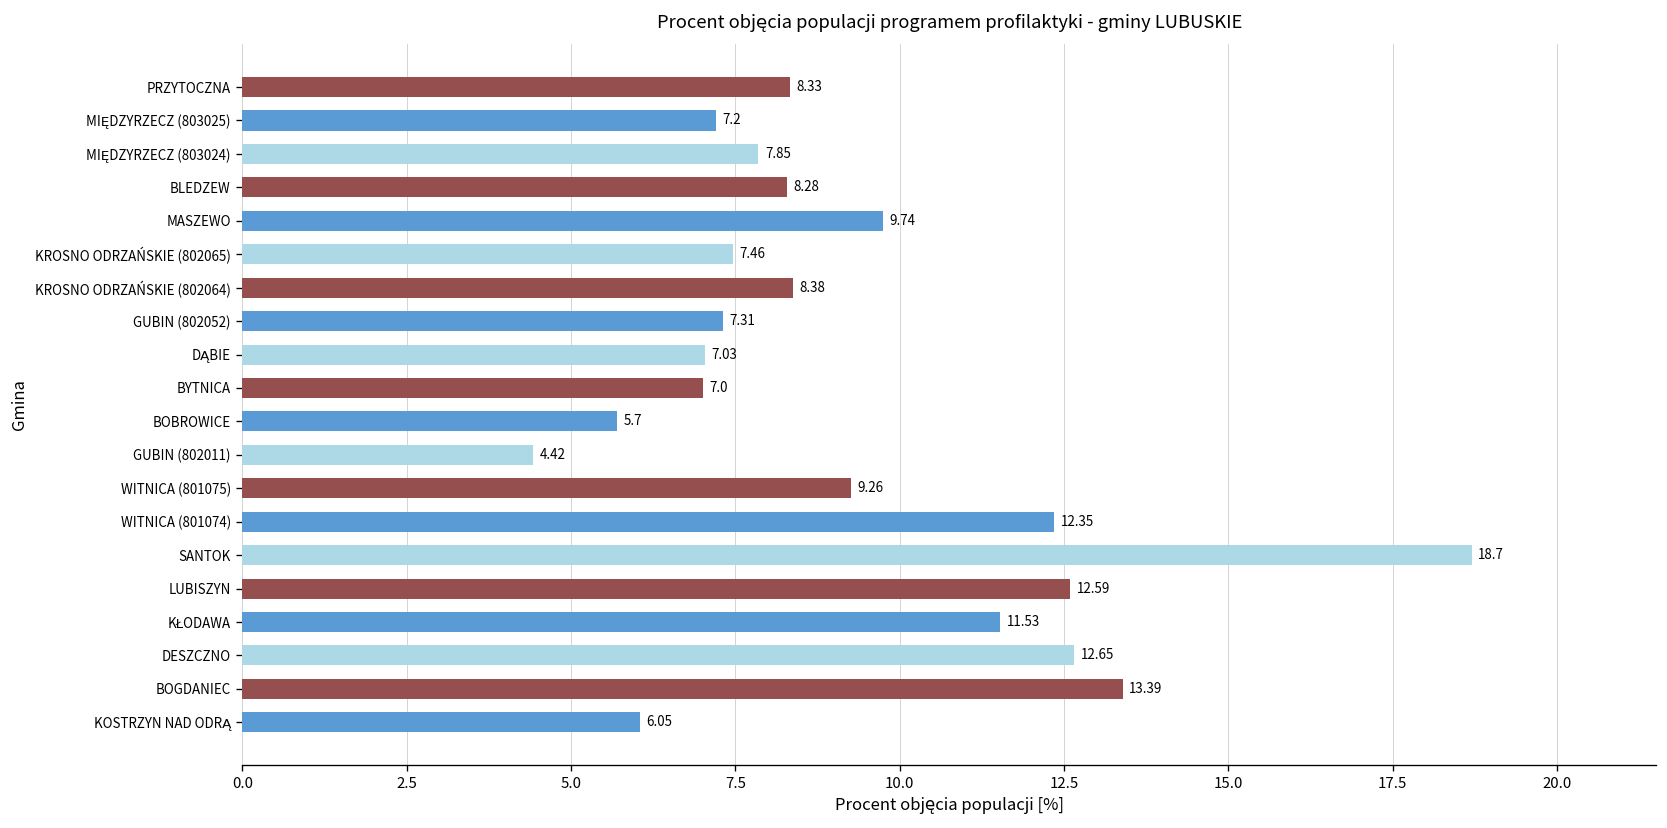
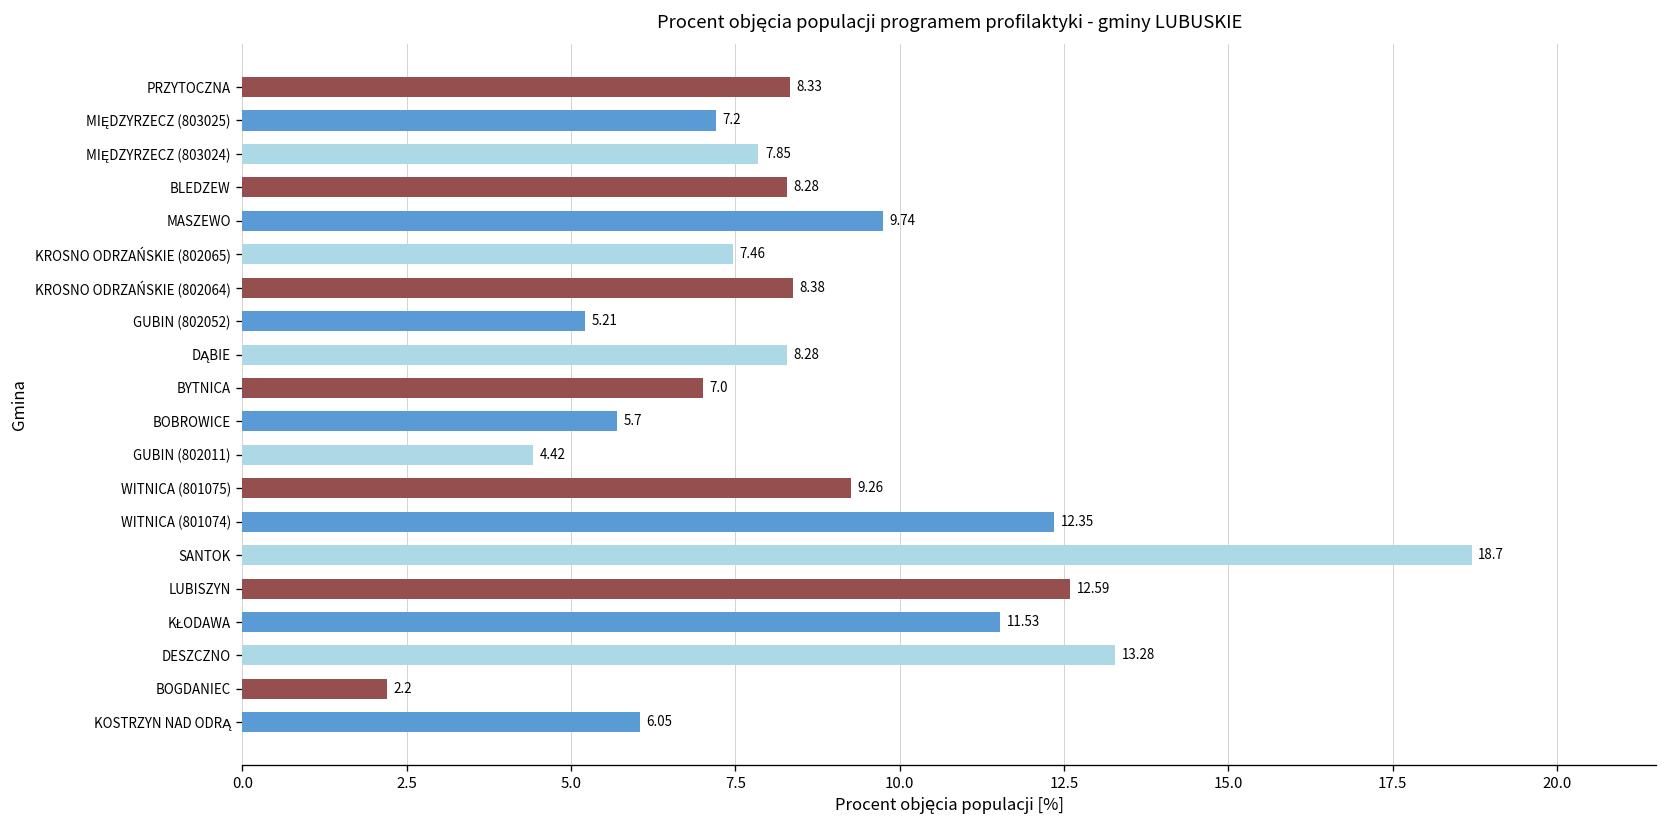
  {
    "PRZYTOCZNA": 8.33,
    "MIĘDZYRZECZ (803025)": 7.2,
    "MIĘDZYRZECZ (803024)": 7.85,
    "BLEDZEW": 8.28,
    "MASZEWO": 9.74,
    "KROSNO ODRZAŃSKIE (802065)": 7.46,
    "KROSNO ODRZAŃSKIE (802064)": 8.38,
-   "GUBIN (802052)": 7.31,
-   "DĄBIE": 7.03,
+   "GUBIN (802052)": 5.21,
+   "DĄBIE": 8.28,
    "BYTNICA": 7.0,
    "BOBROWICE": 5.7,
    "GUBIN (802011)": 4.42,
    "WITNICA (801075)": 9.26,
    "WITNICA (801074)": 12.35,
    "SANTOK": 18.7,
    "LUBISZYN": 12.59,
    "KŁODAWA": 11.53,
-   "DESZCZNO": 12.65,
-   "BOGDANIEC": 13.39,
+   "DESZCZNO": 13.28,
+   "BOGDANIEC": 2.2,
    "KOSTRZYN NAD ODRĄ": 6.05
  }
